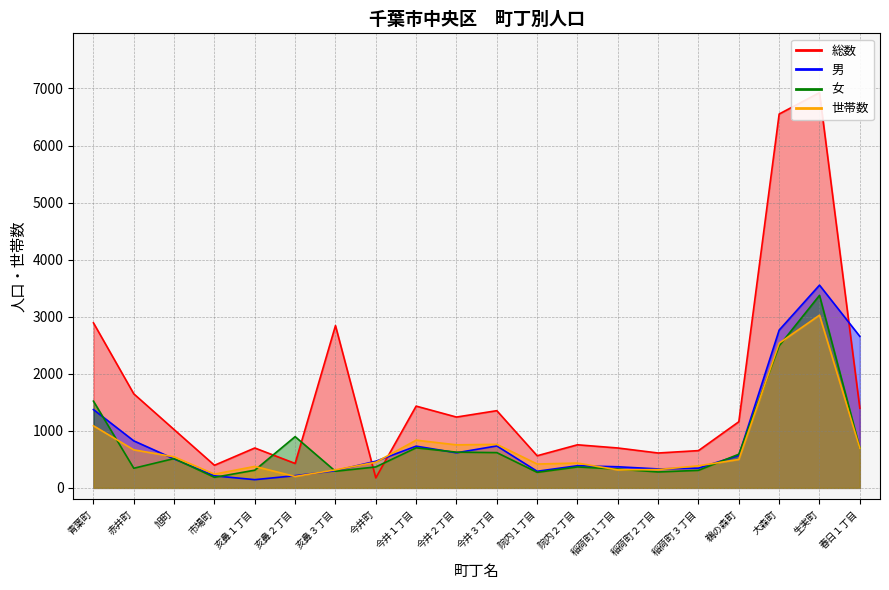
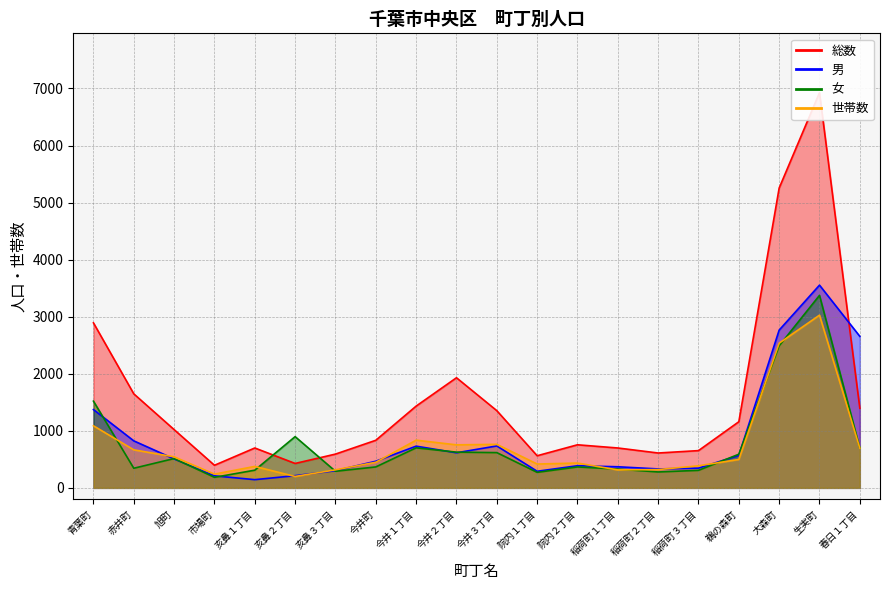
  {
    "総数": {
      "青葉町": 2900,
      "赤井町": 1600,
      "旭町": 1000,
      "市場町": 400,
      "亥鼻１丁目": 700,
      "亥鼻２丁目": 400,
-     "亥鼻３丁目": 2800,
-     "今井町": 200,
+     "亥鼻３丁目": 600,
+     "今井町": 800,
      "今井１丁目": 1400,
-     "今井２丁目": 1200,
+     "今井２丁目": 1900,
      "今井３丁目": 1400,
      "院内１丁目": 600,
      "院内２丁目": 800,
      "稲荷町１丁目": 700,
      "稲荷町２丁目": 600,
      "稲荷町３丁目": 700,
      "鵜の森町": 1200,
-     "大森町": 6600,
+     "大森町": 5300,
      "春日１丁目": 1400
    },
    "男": {
      "青葉町": 1400,
      "赤井町": 800,
      "亥鼻１丁目": 100,
      "大森町": 2800,
      "生実町": 3600,
      "春日１丁目": 2700
    },
    "女": {
      "青葉町": 1500,
      "赤井町": 300,
      "亥鼻１丁目": 300,
      "亥鼻２丁目": 900,
      "今井町": 400,
      "今井３丁目": 600,
      "大森町": 2500,
      "生実町": 3400
    },
    "世帯数": {
      "青葉町": 1100,
      "赤井町": 700,
      "亥鼻１丁目": 400,
      "今井１丁目": 800,
      "今井２丁目": 800,
      "院内１丁目": 400,
      "院内２丁目": 400,
      "鵜の森町": 500,
      "大森町": 2500,
      "生実町": 3000
    }
  }
